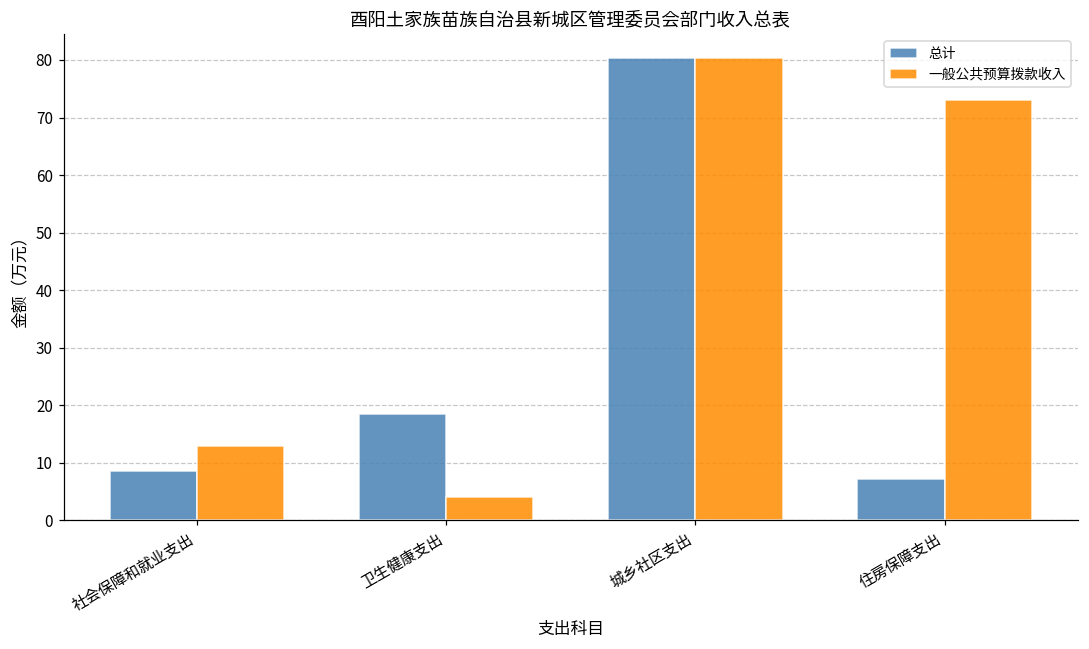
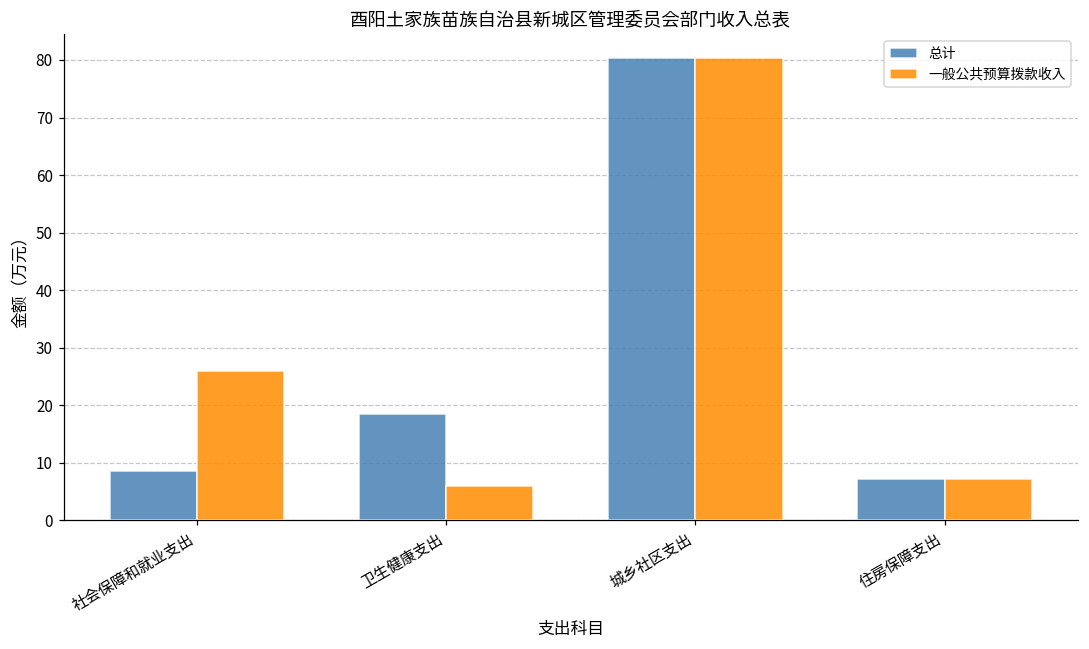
  {
    "总计": {
      "社会保障和就业支出": 9,
      "卫生健康支出": 18,
      "城乡社区支出": 80,
      "住房保障支出": 7
    },
    "一般公共预算拨款收入": {
-     "社会保障和就业支出": 13,
-     "卫生健康支出": 4,
+     "社会保障和就业支出": 26,
+     "卫生健康支出": 6,
      "城乡社区支出": 80,
-     "住房保障支出": 73
+     "住房保障支出": 7
    }
  }
